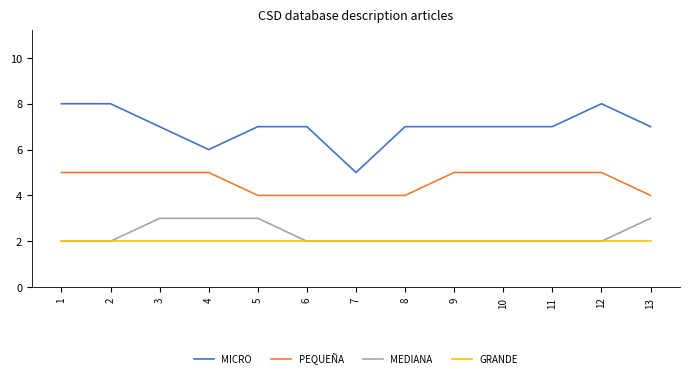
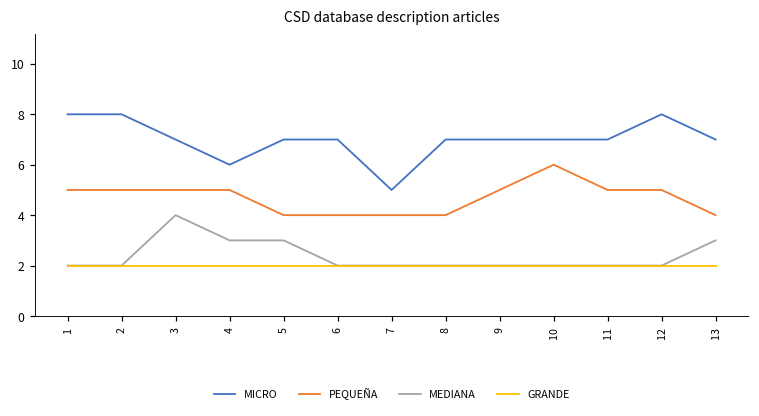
  {
    "MICRO": {
      "1": 8,
      "2": 8,
      "3": 7,
      "4": 6,
      "5": 7,
      "6": 7,
      "7": 5,
      "8": 7,
      "9": 7,
      "10": 7,
      "11": 7,
      "12": 8,
      "13": 7
    },
    "PEQUEÑA": {
      "1": 5,
      "2": 5,
      "3": 5,
      "4": 5,
      "5": 4,
      "6": 4,
      "7": 4,
      "8": 4,
      "9": 5,
-     "10": 5,
+     "10": 6,
      "11": 5,
      "12": 5,
      "13": 4
    },
    "MEDIANA": {
-     "3": 3,
+     "3": 4,
      "4": 3,
      "5": 3,
      "13": 3
    },
    "GRANDE": {
      "3": 2,
      "4": 2,
      "5": 2,
      "13": 2
    }
  }
